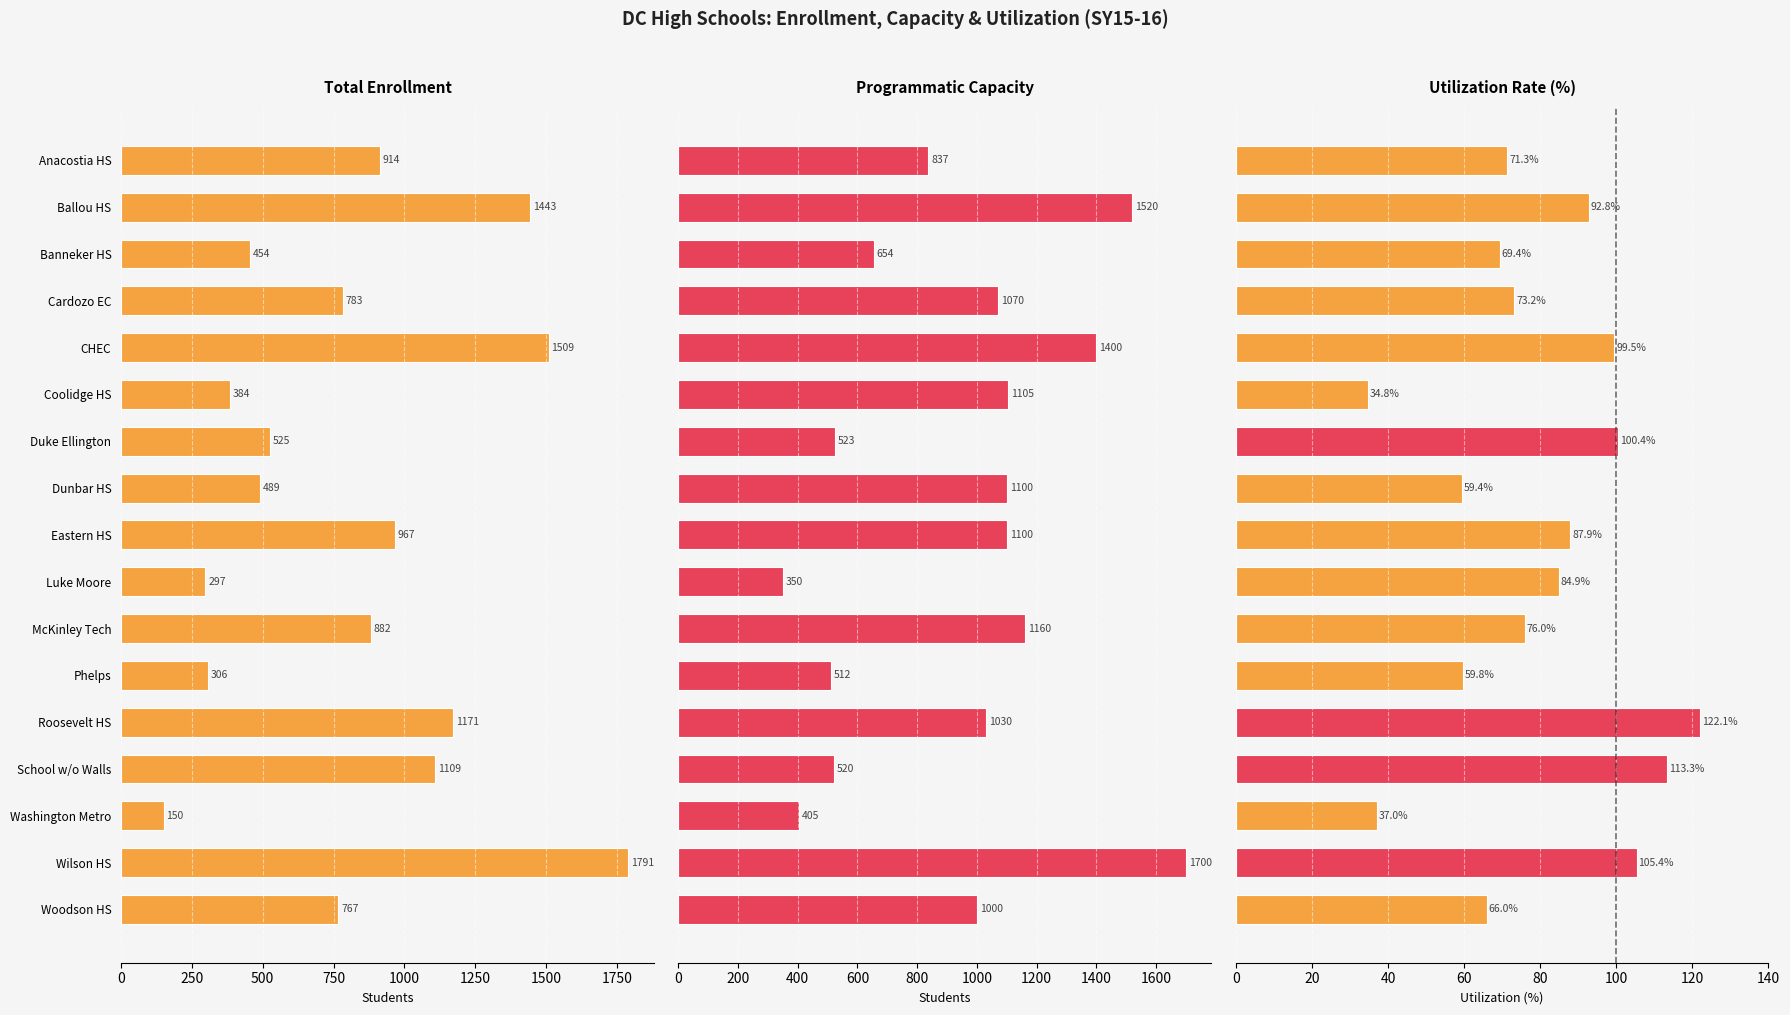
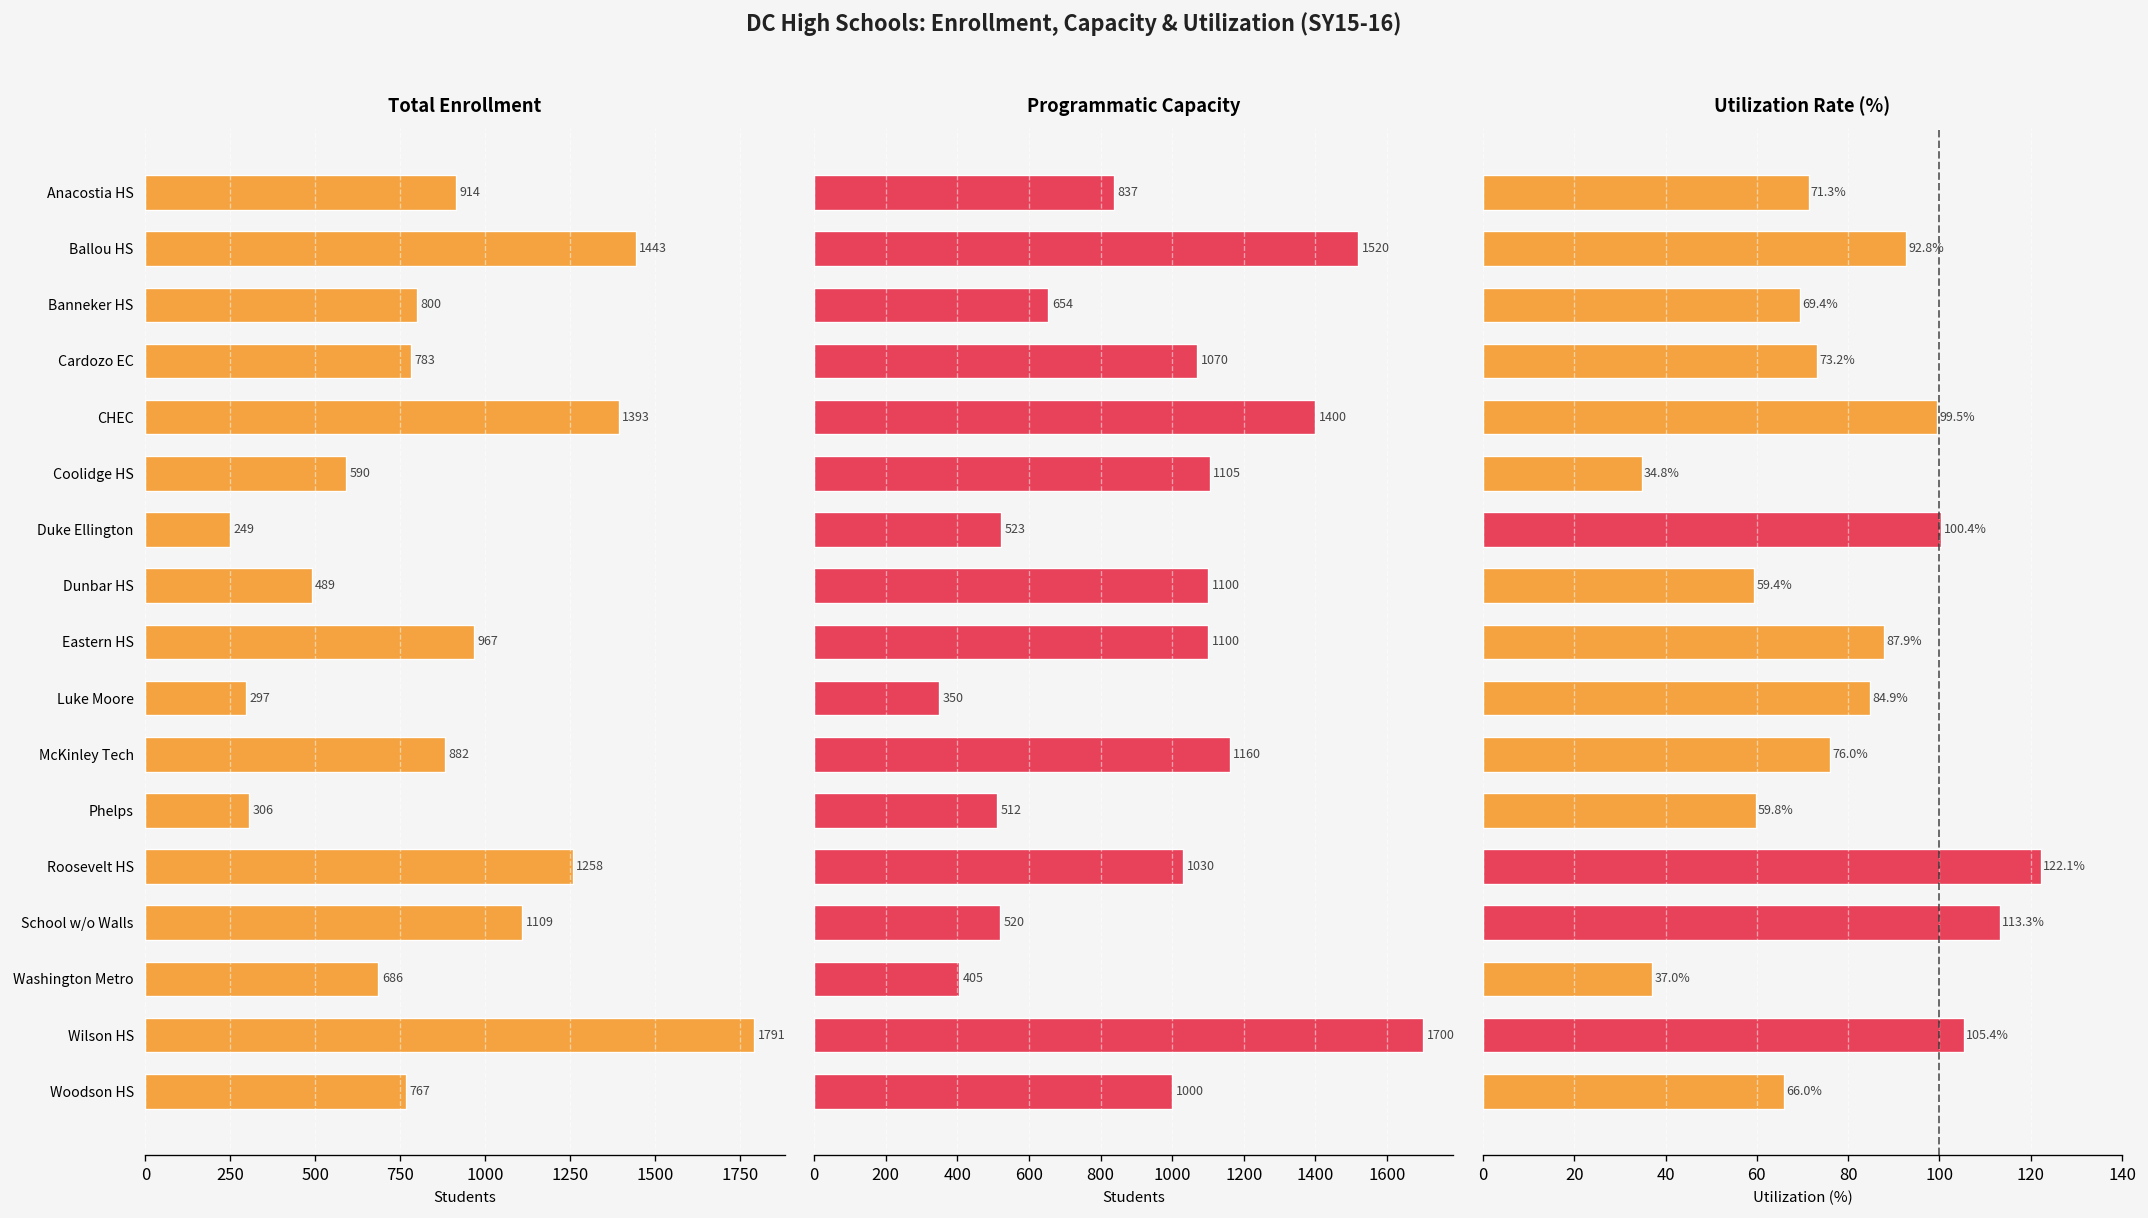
  {
    "Total Enrollment": {
      "Anacostia HS": 914,
      "Ballou HS": 1443,
-     "Banneker HS": 454,
+     "Banneker HS": 800,
      "Cardozo EC": 783,
-     "CHEC": 1509,
-     "Coolidge HS": 384,
-     "Duke Ellington": 525,
+     "CHEC": 1393,
+     "Coolidge HS": 590,
+     "Duke Ellington": 249,
      "Dunbar HS": 489,
      "Eastern HS": 967,
      "Luke Moore": 297,
      "McKinley Tech": 882,
      "Phelps": 306,
-     "Roosevelt HS": 1171,
+     "Roosevelt HS": 1258,
      "School w/o Walls": 1109,
-     "Washington Metro": 150,
+     "Washington Metro": 686,
      "Wilson HS": 1791,
      "Woodson HS": 767
    }
  }
